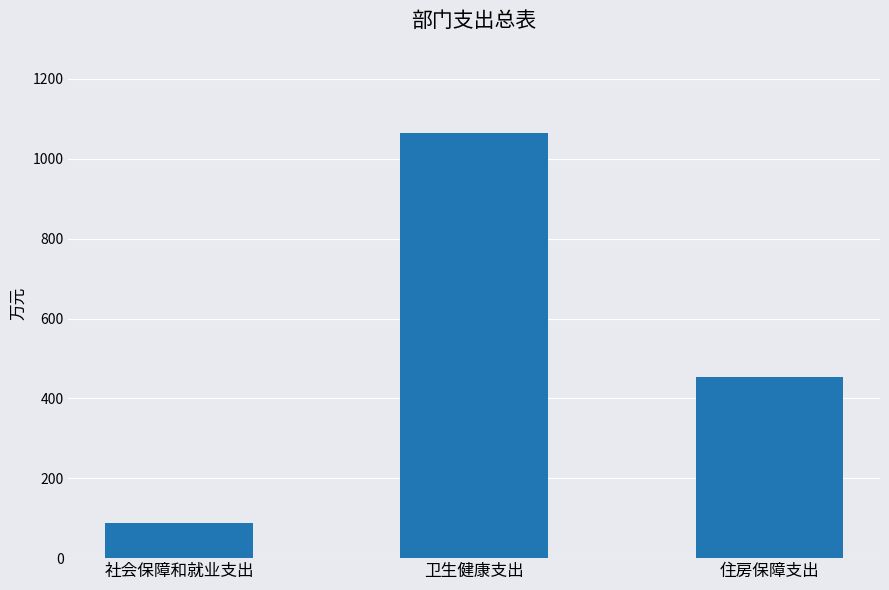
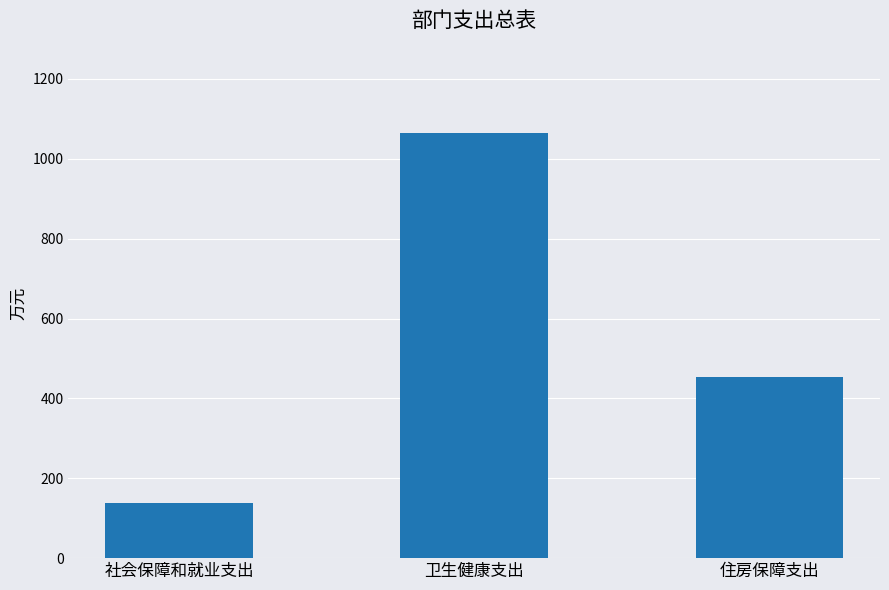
  {
-   "社会保障和就业支出": 90,
+   "社会保障和就业支出": 140,
    "卫生健康支出": 1060,
    "住房保障支出": 450
  }
